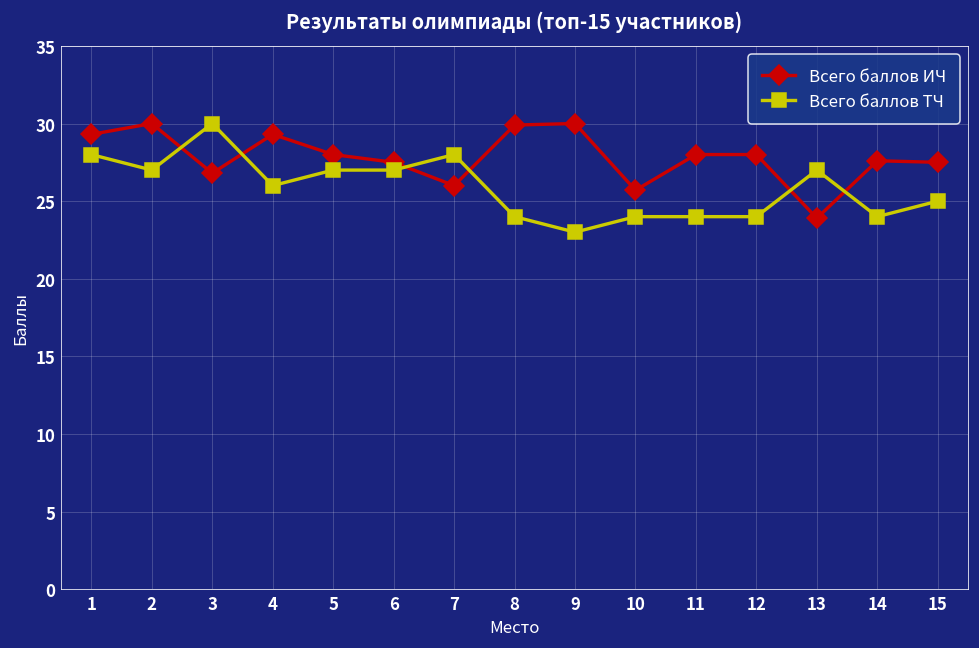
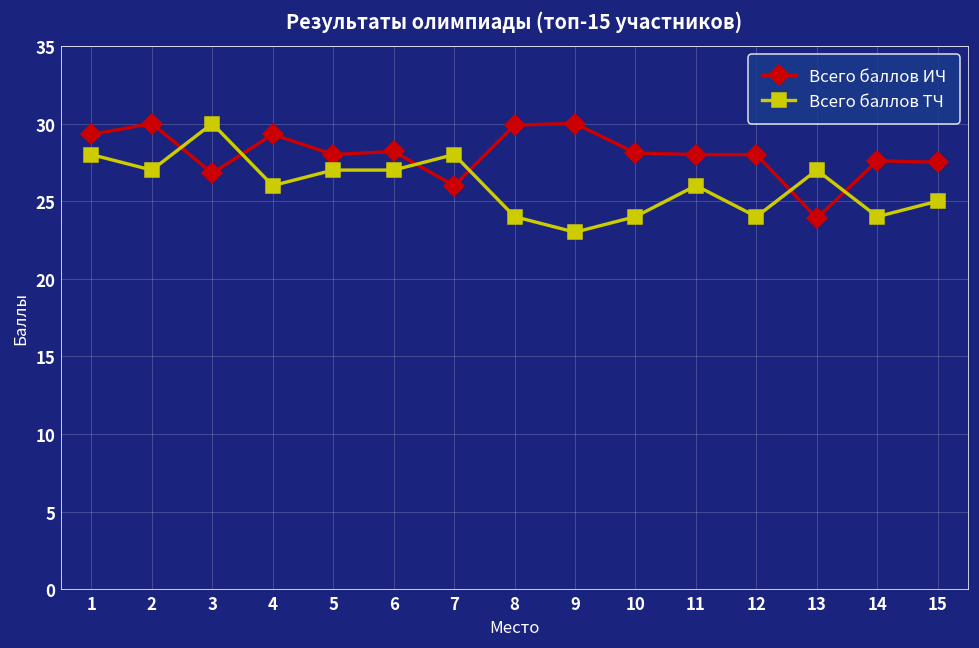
  {
    "Всего баллов ИЧ": {
      "1": 29.3,
      "2": 30.0,
      "3": 26.8,
      "4": 29.3,
      "5": 28.0,
-     "6": 27.5,
+     "6": 28.2,
      "7": 26.0,
      "8": 29.9,
      "9": 30.0,
-     "10": 25.7,
+     "10": 28.1,
      "11": 28.0,
      "12": 28.0,
      "13": 23.9,
      "14": 27.6,
      "15": 27.5
    },
    "Всего баллов ТЧ": {
      "1": 28,
      "2": 27,
      "3": 30,
      "4": 26,
      "5": 27,
      "6": 27,
      "7": 28,
      "8": 24,
      "9": 23,
      "10": 24,
-     "11": 24,
+     "11": 26,
      "12": 24,
      "13": 27,
      "14": 24,
      "15": 25
    }
  }
